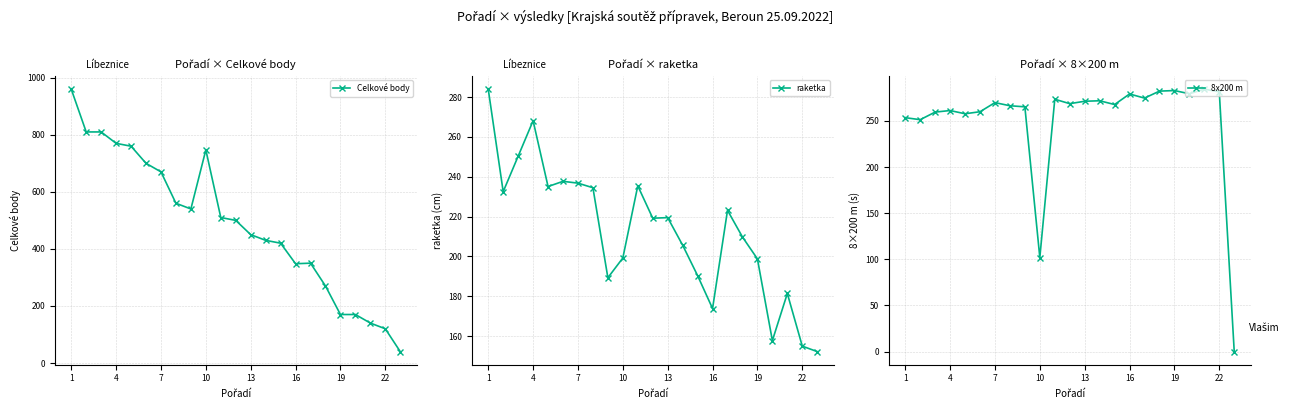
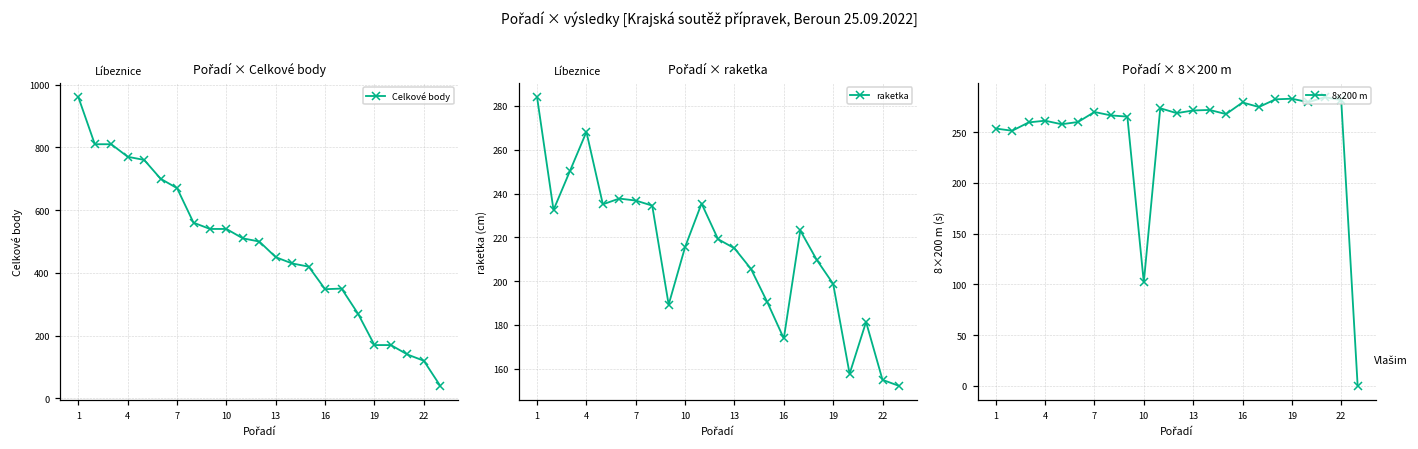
  {
    "Pořadí × Celkové body": {
      "1": 960,
      "4": 770,
      "7": 670,
-     "10": 750,
+     "10": 540,
      "13": 450,
      "16": 350,
      "19": 170,
      "22": 120
    },
    "Pořadí × raketka": {
      "1": 284,
      "4": 268,
      "7": 237,
-     "10": 199,
-     "13": 219,
+     "10": 216,
+     "13": 215,
      "16": 174,
      "19": 199,
      "22": 155
    },
    "Pořadí × 8×200 m": {
      "1": 250,
      "4": 260,
      "7": 270,
      "10": 100,
      "13": 270,
      "16": 280,
      "19": 280
    }
  }
